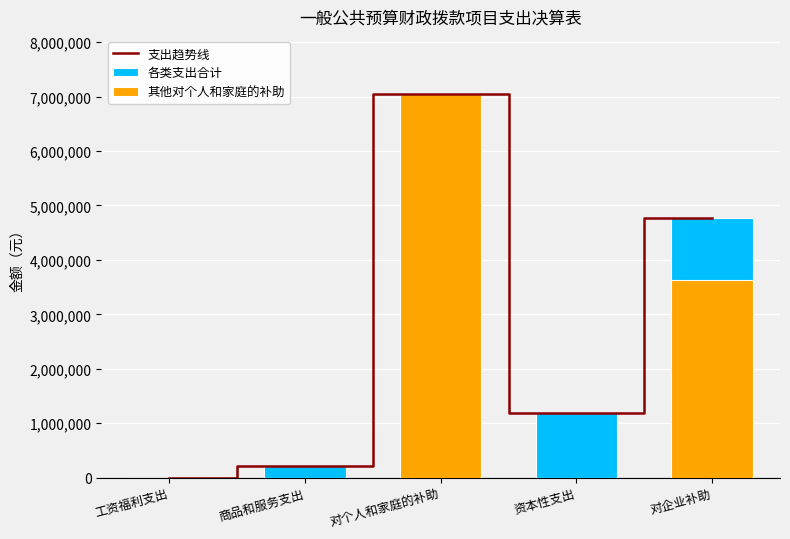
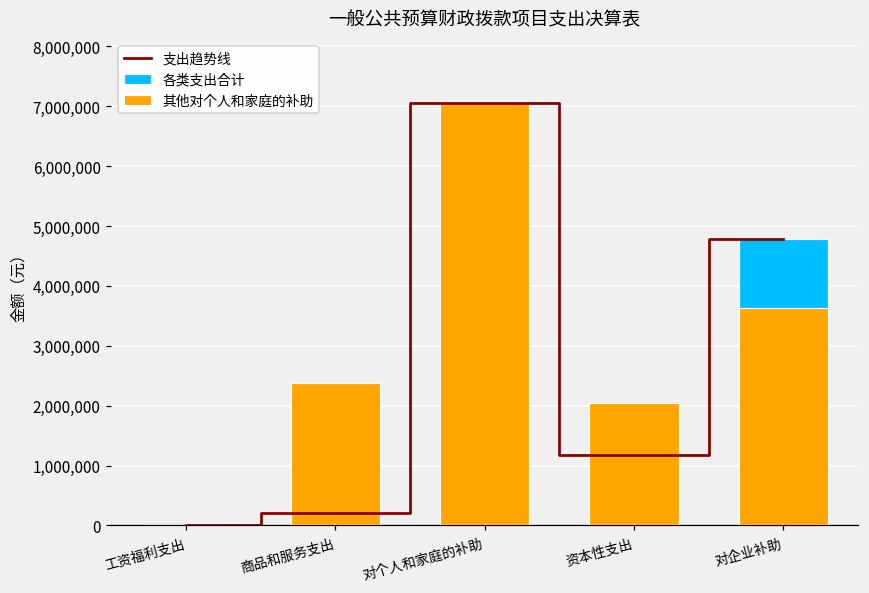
  {
    "各类支出合计": {
      "工资福利支出": "0",
      "商品和服务支出": "200,000",
      "对个人和家庭的补助": "7,100,000",
      "资本性支出": "1,200,000",
      "对企业补助": "4,800,000"
    },
    "其他对个人和家庭的补助": {
      "工资福利支出": "0",
-     "商品和服务支出": "0",
+     "商品和服务支出": "2,400,000",
      "对个人和家庭的补助": "7,100,000",
-     "资本性支出": "0"
+     "资本性支出": "2,000,000"
    }
  }
